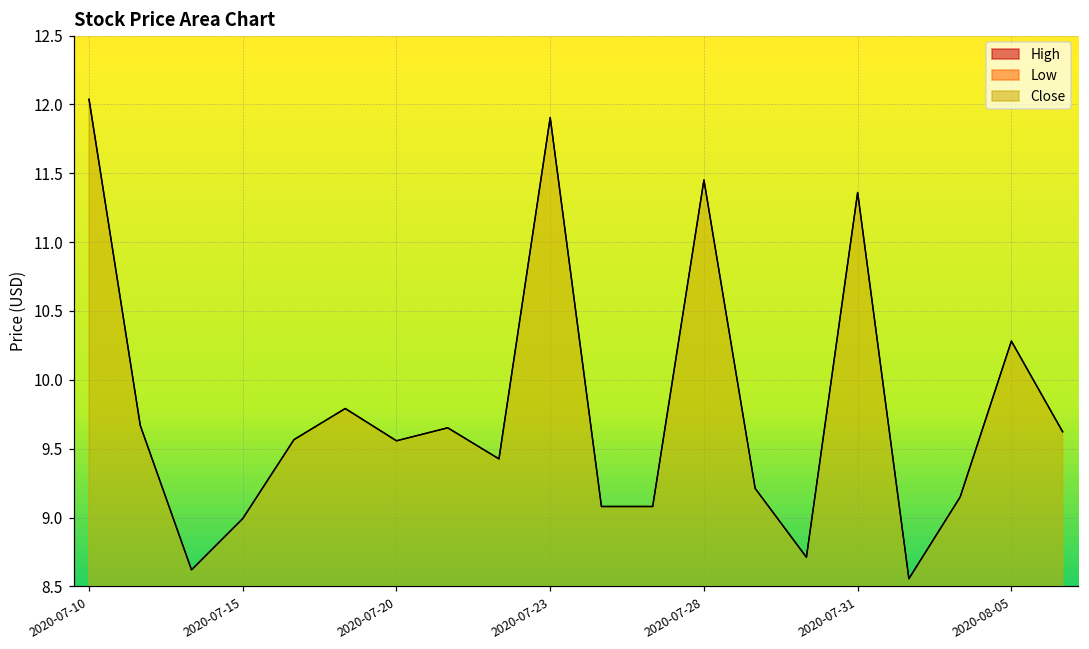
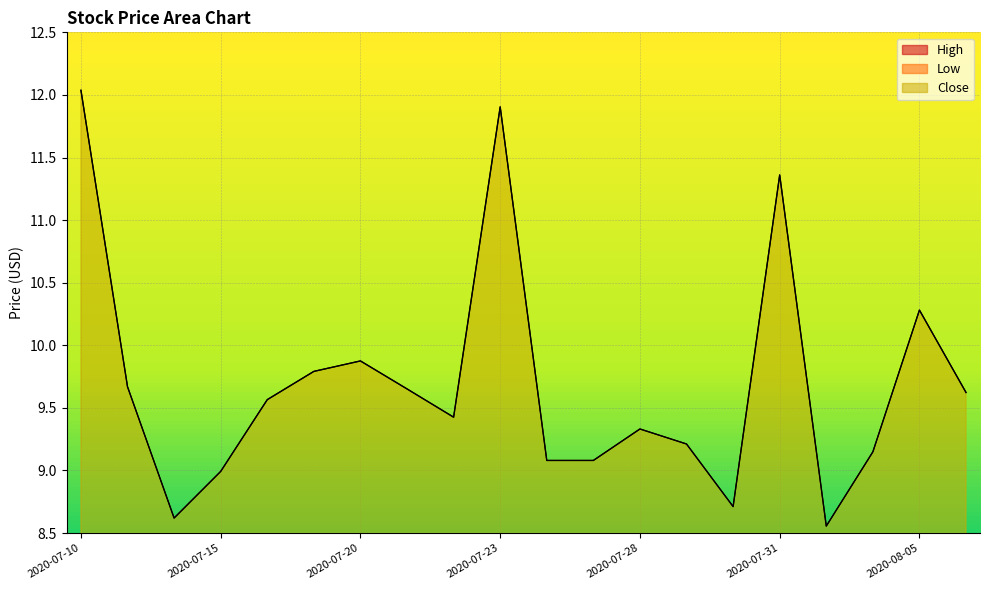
  {
    "Close": {
      "2020-07-10": 3.83,
      "2020-07-15": 3.03,
-     "2020-07-20": 3.21,
+     "2020-07-20": 3.52,
      "2020-07-23": 5.56,
-     "2020-07-28": 5.24,
+     "2020-07-28": 3.12,
      "2020-07-31": 5.72,
      "2020-08-05": 4.06
    }
  }
